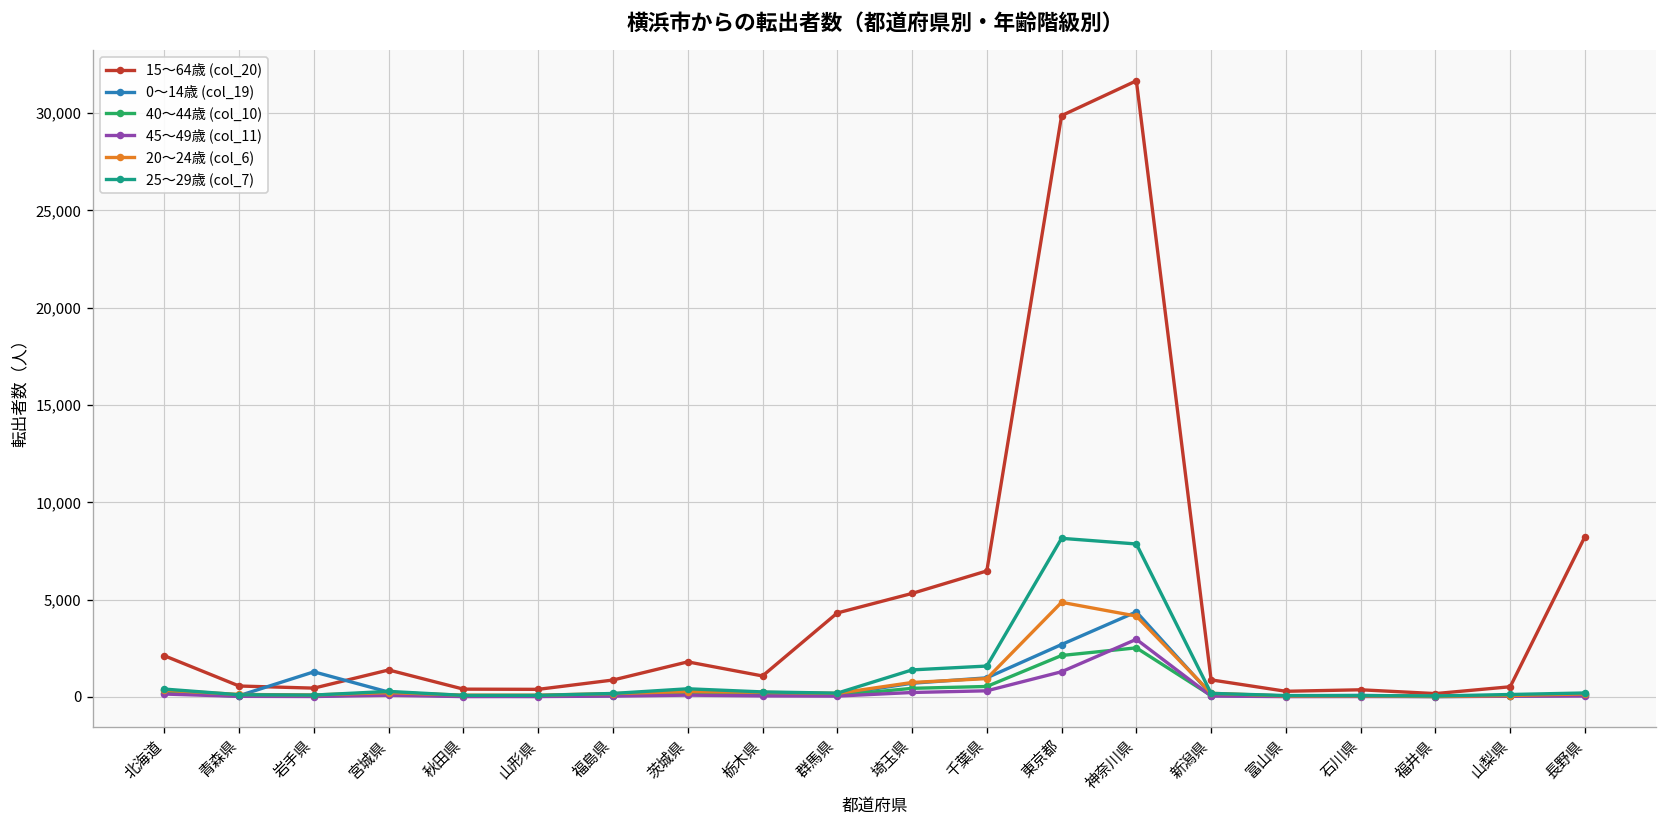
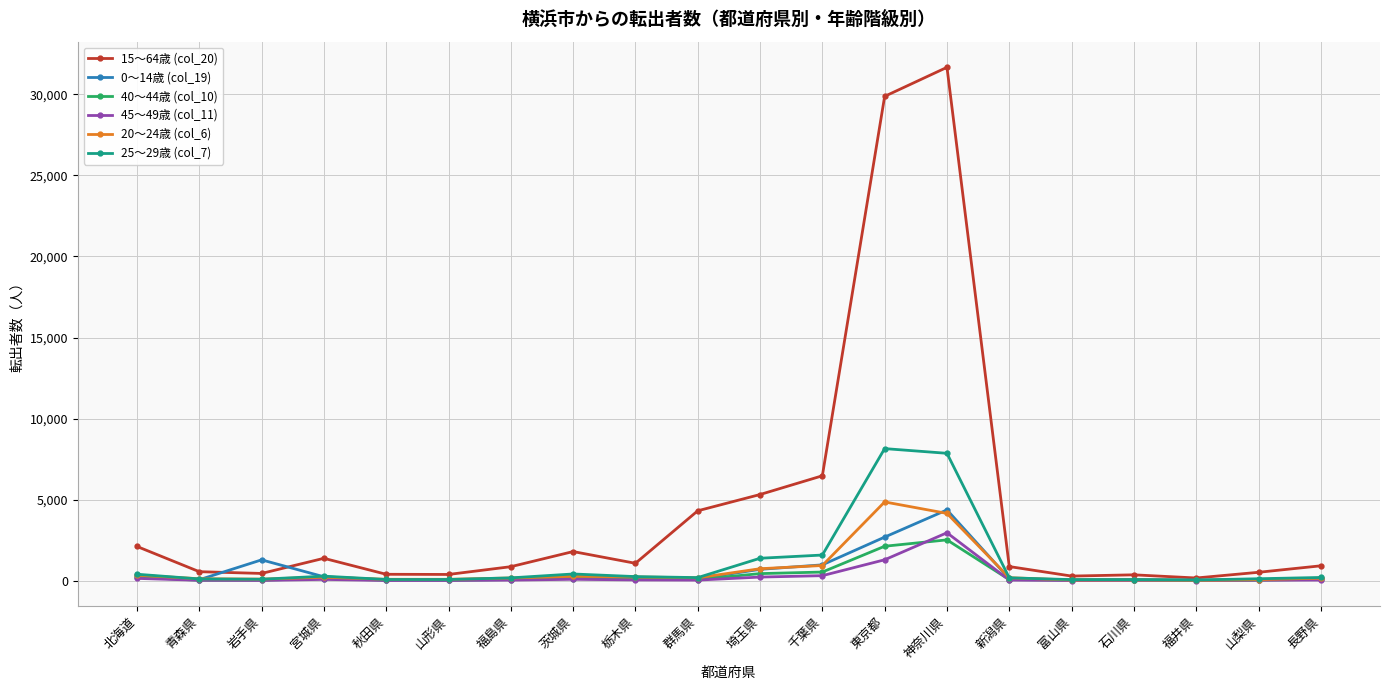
  {
    "15～64歳 (col_20)": {
      "北海道": "2,100",
      "青森県": "600",
      "岩手県": "400",
      "宮城県": "1,400",
      "秋田県": "400",
      "山形県": "400",
      "福島県": "900",
      "茨城県": "1,800",
      "栃木県": "1,100",
      "群馬県": "4,300",
      "埼玉県": "5,300",
      "千葉県": "6,500",
      "東京都": "29,900",
      "神奈川県": "31,700",
      "新潟県": "900",
      "富山県": "300",
      "石川県": "400",
      "山梨県": "500",
-     "長野県": "8,200"
+     "長野県": "900"
    },
    "0～14歳 (col_19)": {
      "岩手県": "1,300",
      "東京都": "2,700",
      "神奈川県": "4,400"
    },
    "45～49歳 (col_11)": {
      "埼玉県": "200",
      "千葉県": "300",
      "東京都": "1,300",
      "神奈川県": "3,000"
    },
    "20～24歳 (col_6)": {
      "東京都": "4,900",
      "神奈川県": "4,200"
    }
  }
